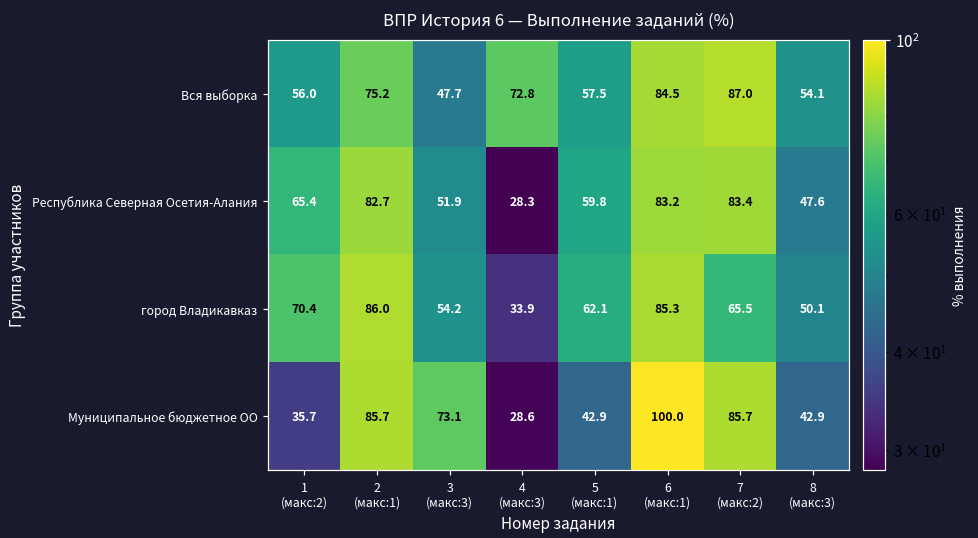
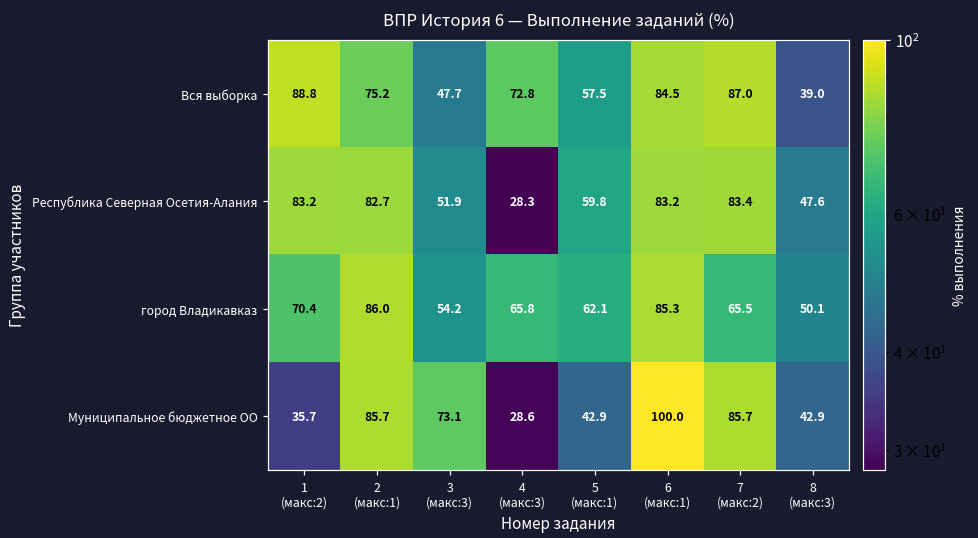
  {
    "Вся выборка": {
-     "1 (макс:2)": 56.0,
+     "1 (макс:2)": 88.8,
      "2 (макс:1)": 75.2,
      "3 (макс:3)": 47.7,
      "4 (макс:3)": 72.8,
      "5 (макс:1)": 57.5,
      "6 (макс:1)": 84.5,
      "7 (макс:2)": 87.0,
-     "8 (макс:3)": 54.1
+     "8 (макс:3)": 39.0
    },
    "Республика Северная Осетия-Алания": {
-     "1 (макс:2)": 65.4,
+     "1 (макс:2)": 83.2,
      "2 (макс:1)": 82.7,
      "3 (макс:3)": 51.9,
      "4 (макс:3)": 28.3,
      "5 (макс:1)": 59.8,
      "6 (макс:1)": 83.2,
      "7 (макс:2)": 83.4,
      "8 (макс:3)": 47.6
    },
    "город Владикавказ": {
      "1 (макс:2)": 70.4,
      "2 (макс:1)": 86.0,
      "3 (макс:3)": 54.2,
-     "4 (макс:3)": 33.9,
+     "4 (макс:3)": 65.8,
      "5 (макс:1)": 62.1,
      "6 (макс:1)": 85.3,
      "7 (макс:2)": 65.5,
      "8 (макс:3)": 50.1
    },
    "Муниципальное бюджетное ОО": {
      "1 (макс:2)": 35.7,
      "2 (макс:1)": 85.7,
      "3 (макс:3)": 73.1,
      "4 (макс:3)": 28.6,
      "5 (макс:1)": 42.9,
      "6 (макс:1)": 100.0,
      "7 (макс:2)": 85.7,
      "8 (макс:3)": 42.9
    }
  }
